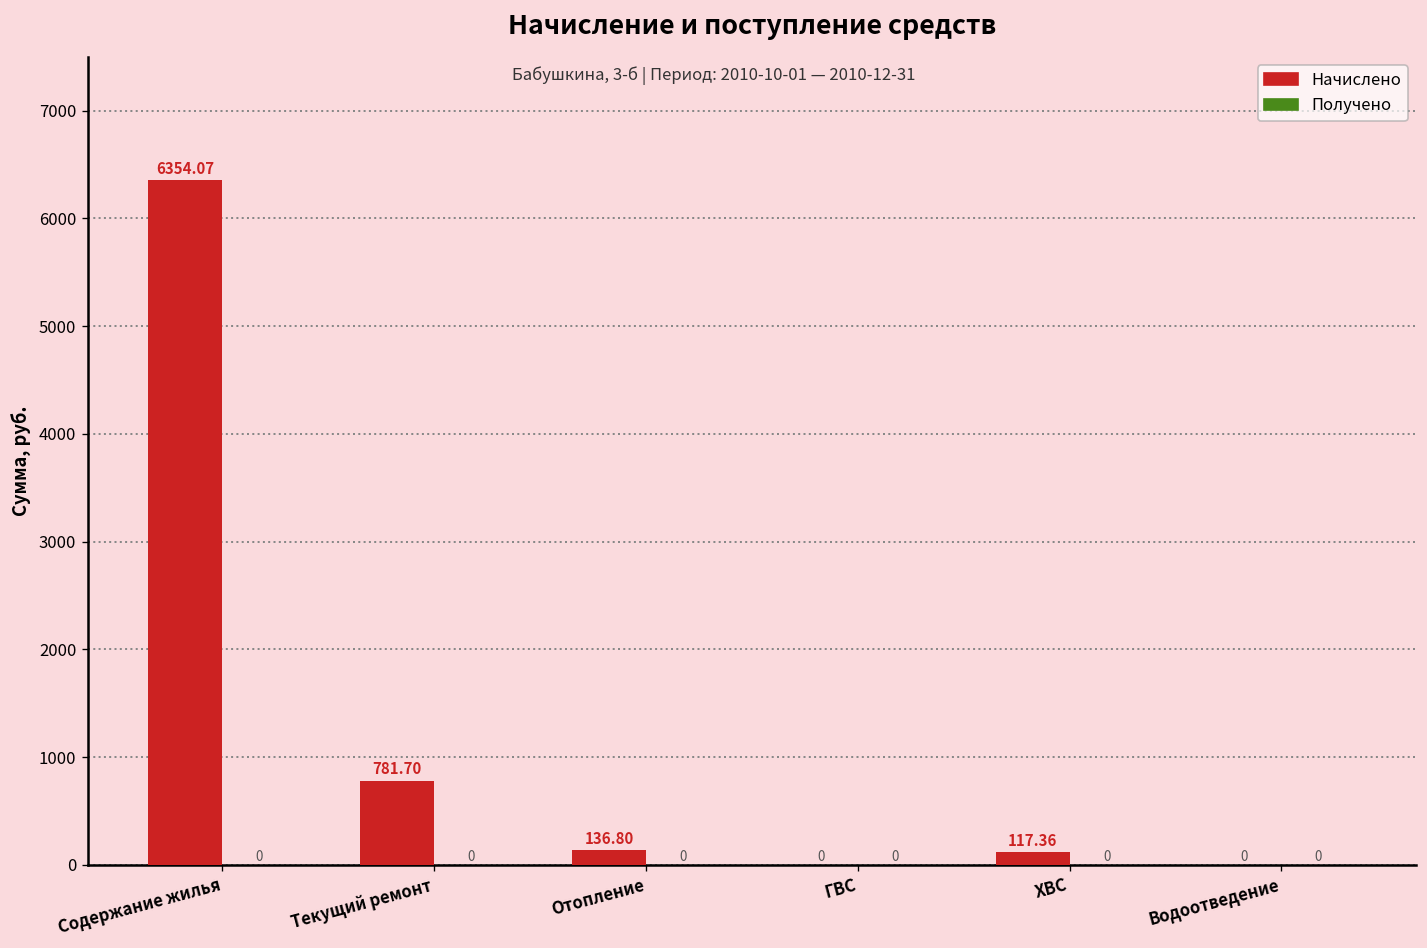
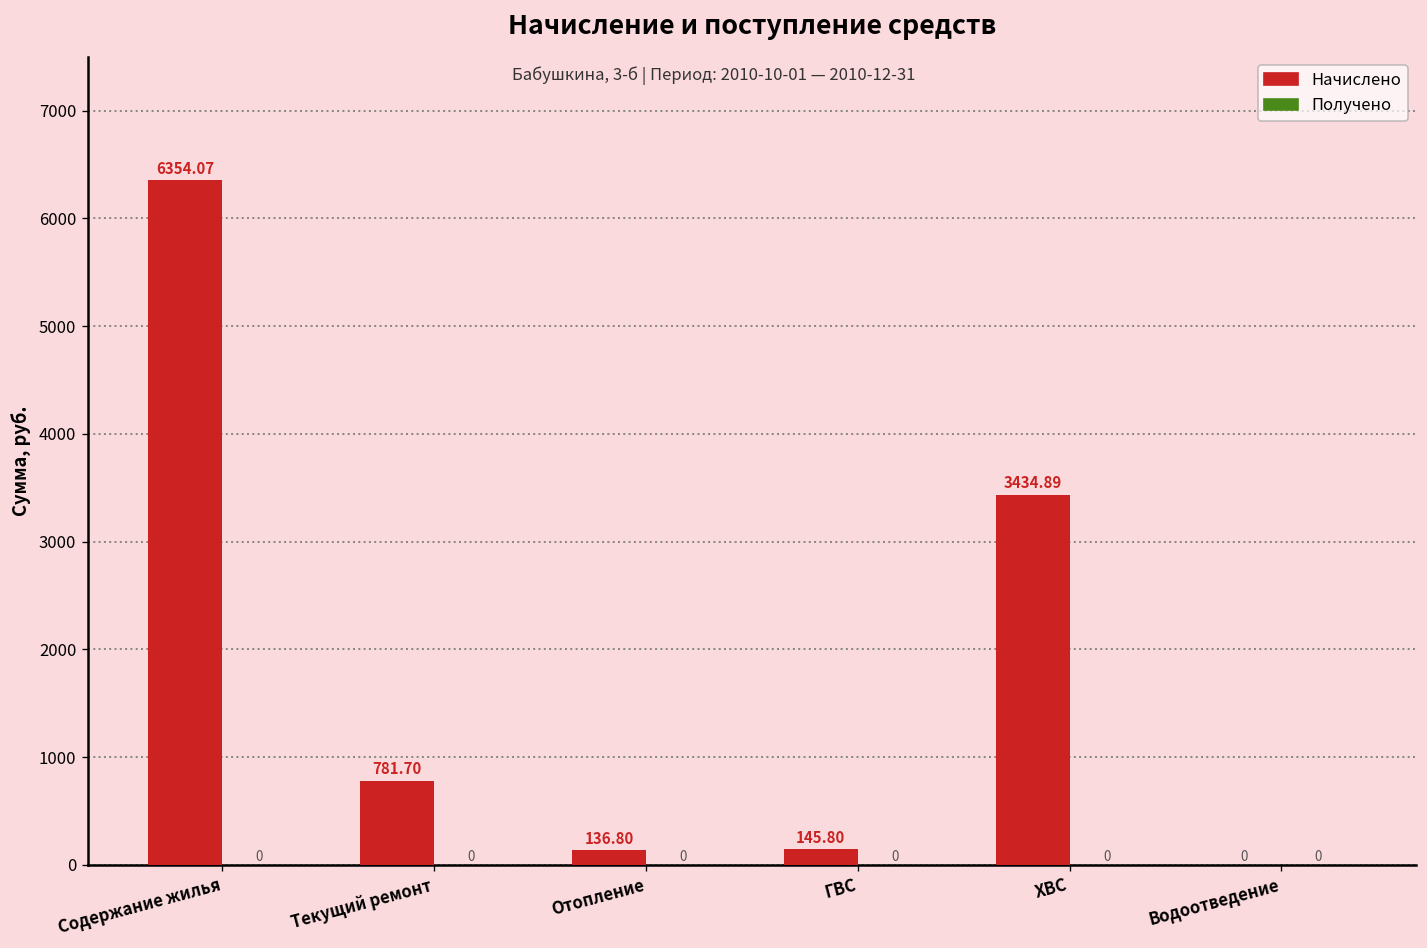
  {
    "Начислено": {
      "Содержание жилья": 6354.07,
      "Текущий ремонт": 781.70,
      "Отопление": 136.80,
-     "ГВС": 0,
-     "ХВС": 117.36,
+     "ГВС": 145.80,
+     "ХВС": 3434.89,
      "Водоотведение": 0
    },
    "Получено": {
      "Содержание жилья": 0,
      "Текущий ремонт": 0,
      "Отопление": 0,
      "ГВС": 0,
      "ХВС": 0,
      "Водоотведение": 0
    }
  }
